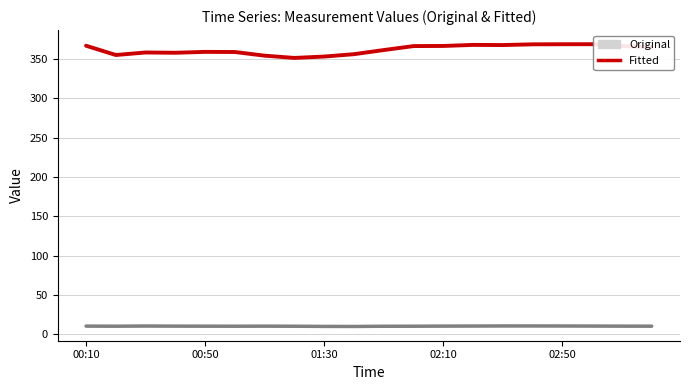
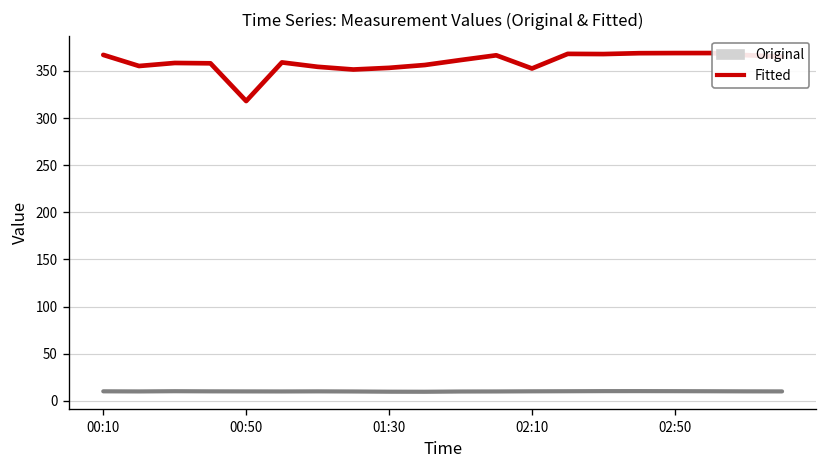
  {
    "Fitted": {
      "00:10": 370,
-     "00:50": 360,
+     "00:50": 320,
      "01:30": 350,
-     "02:10": 370,
+     "02:10": 350,
      "02:50": 370
    }
  }
